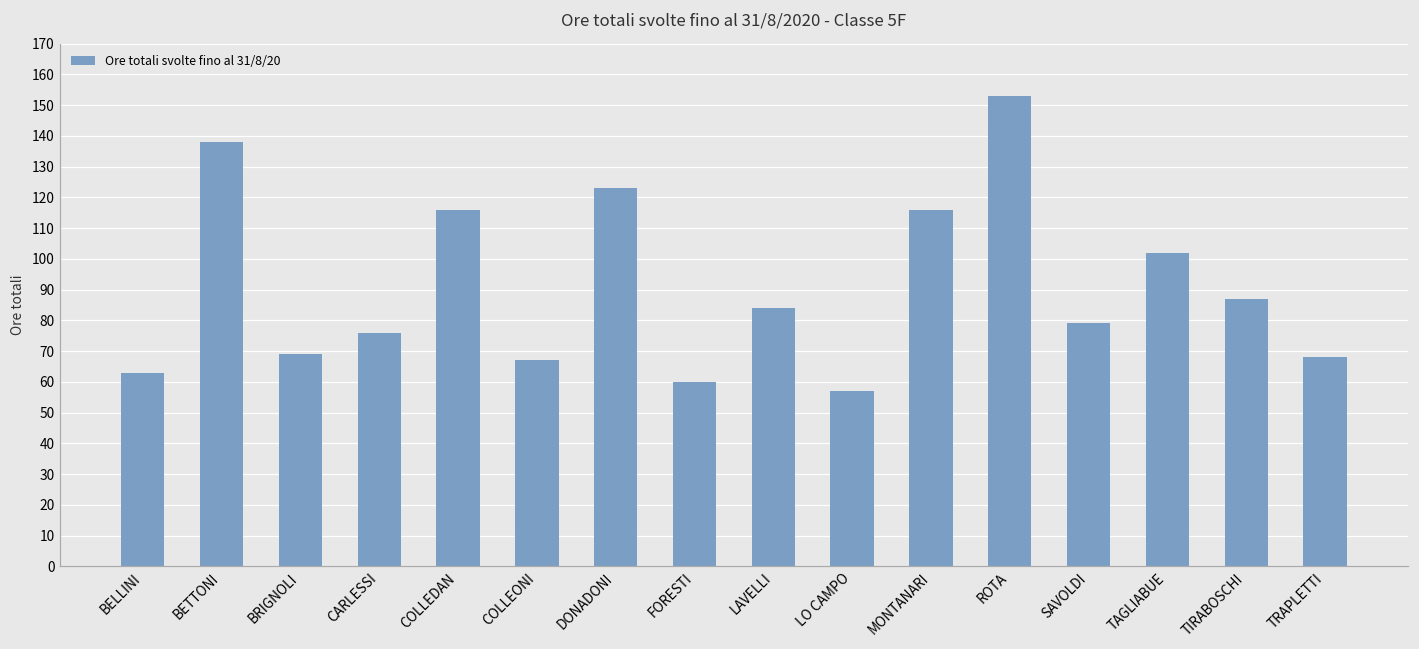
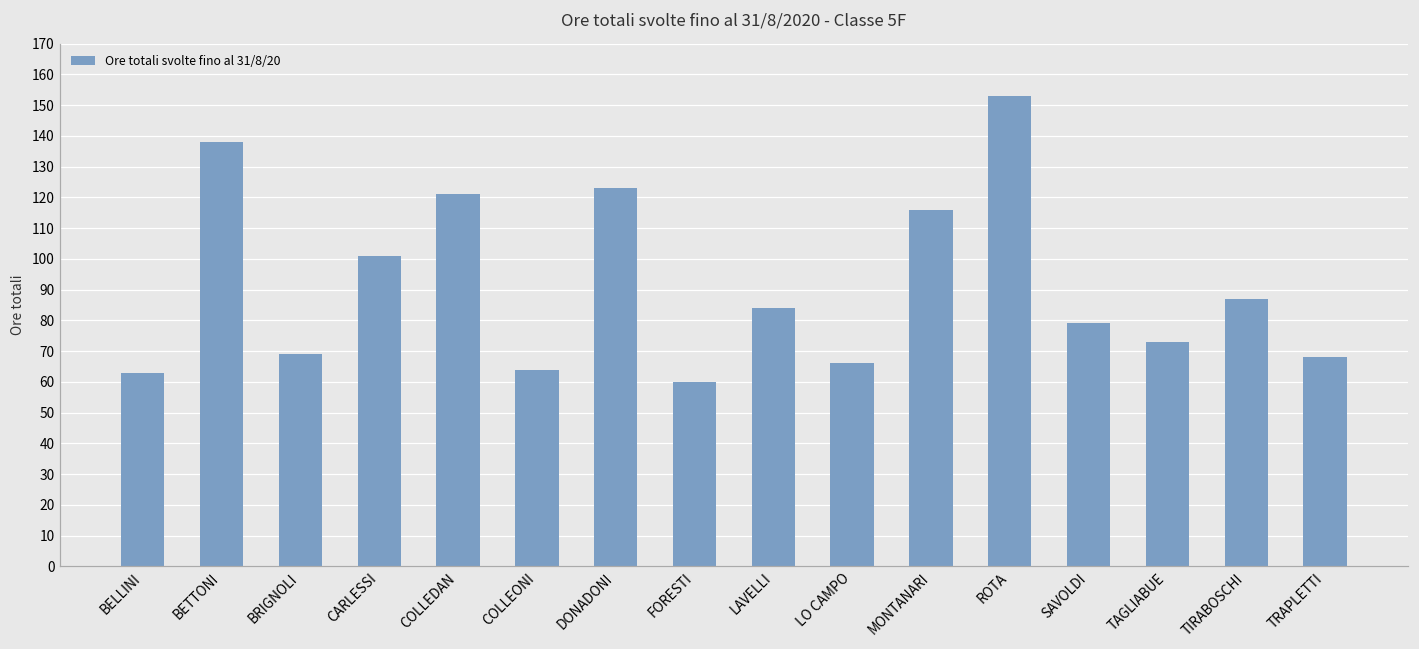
  {
    "BELLINI": 63,
    "BETTONI": 138,
    "BRIGNOLI": 69,
-   "CARLESSI": 76,
-   "COLLEDAN": 116,
-   "COLLEONI": 67,
+   "CARLESSI": 101,
+   "COLLEDAN": 121,
+   "COLLEONI": 64,
    "DONADONI": 123,
    "FORESTI": 60,
    "LAVELLI": 84,
-   "LO CAMPO": 57,
+   "LO CAMPO": 66,
    "MONTANARI": 116,
    "ROTA": 153,
    "SAVOLDI": 79,
-   "TAGLIABUE": 102,
+   "TAGLIABUE": 73,
    "TIRABOSCHI": 87,
    "TRAPLETTI": 68
  }
